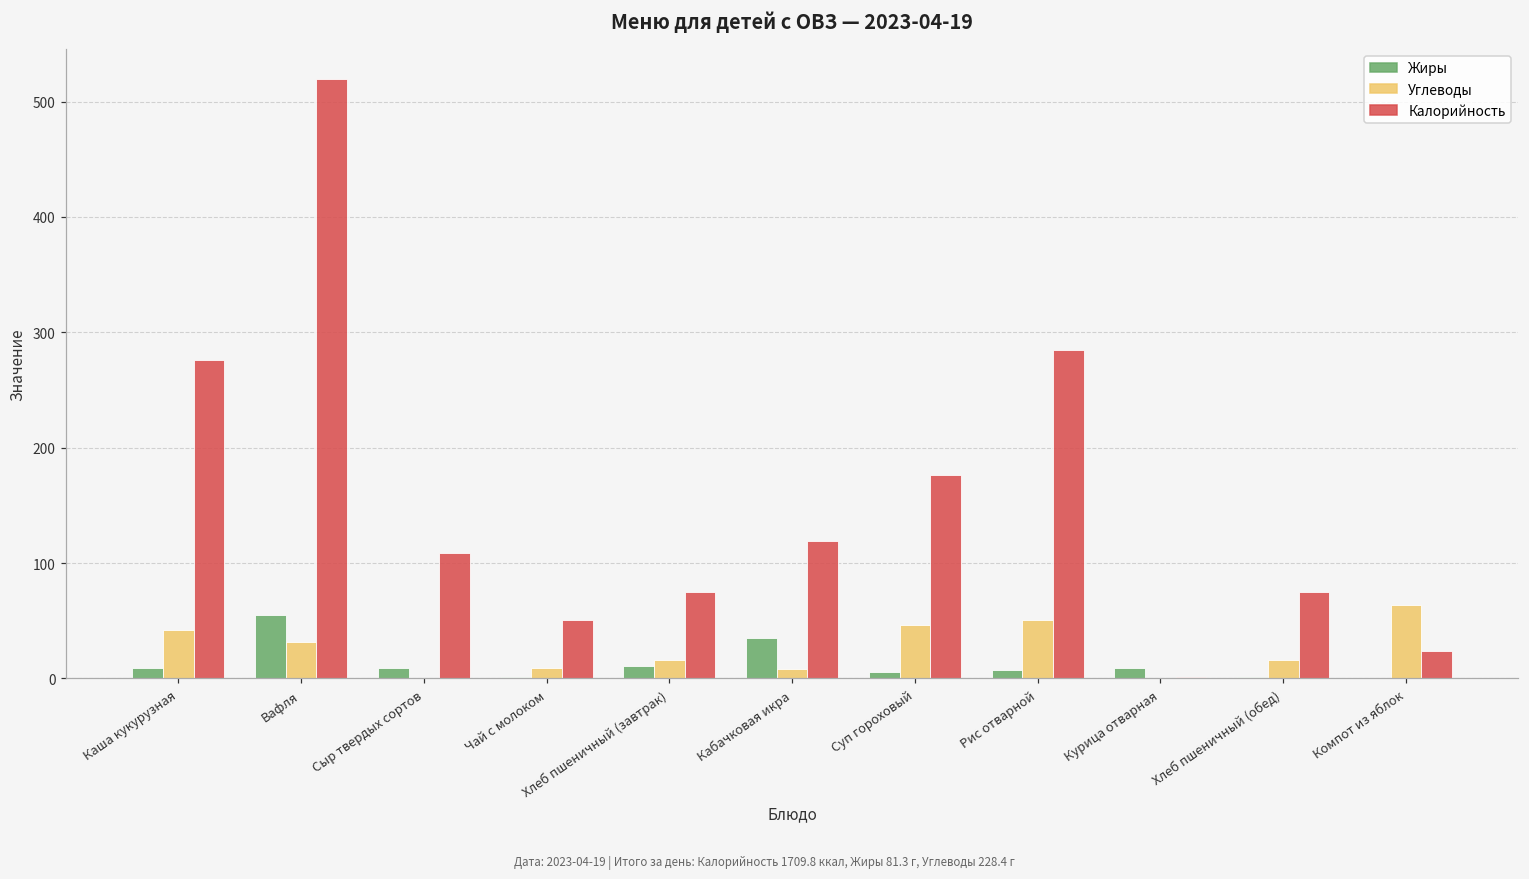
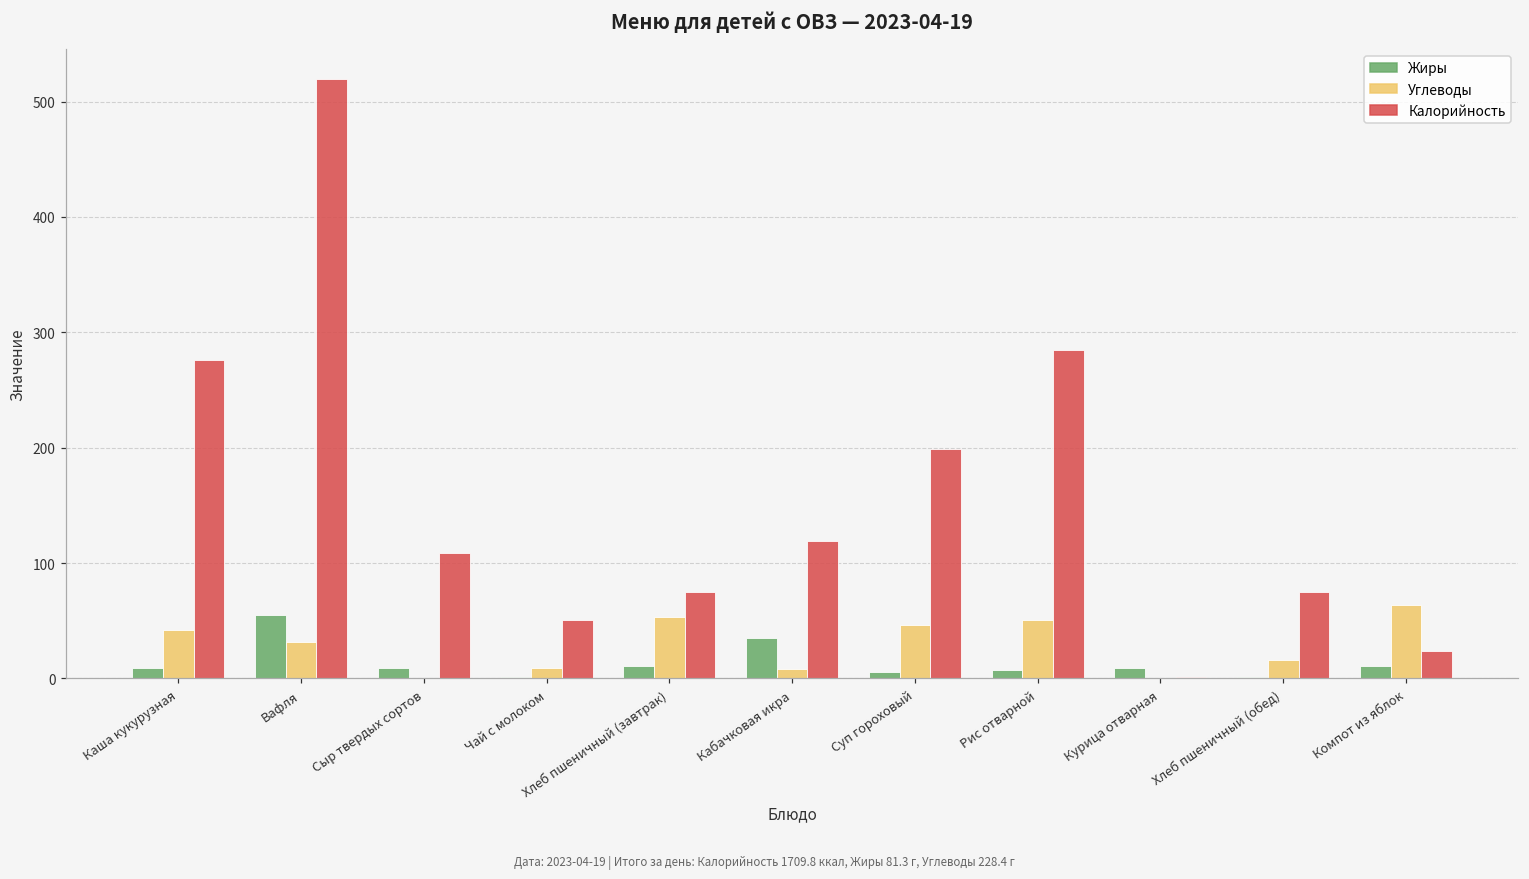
  {
    "Жиры": {
      "Каша кукурузная": 9,
      "Вафля": 55,
      "Сыр твердых сортов": 9,
      "Хлеб пшеничный (завтрак)": 11,
      "Кабачковая икра": 35,
      "Суп гороховый": 5,
      "Рис отварной": 7,
      "Курица отварная": 9,
-     "Компот из яблок": 0
+     "Компот из яблок": 10
    },
    "Углеводы": {
      "Каша кукурузная": 42,
      "Вафля": 32,
      "Сыр твердых сортов": 0,
      "Чай с молоком": 9,
-     "Хлеб пшеничный (завтрак)": 16,
+     "Хлеб пшеничный (завтрак)": 53,
      "Кабачковая икра": 8,
      "Суп гороховый": 46,
      "Рис отварной": 51,
      "Хлеб пшеничный (обед)": 16,
      "Компот из яблок": 64
    },
    "Калорийность": {
      "Каша кукурузная": 276,
      "Вафля": 520,
      "Сыр твердых сортов": 109,
      "Чай с молоком": 51,
      "Хлеб пшеничный (завтрак)": 75,
      "Кабачковая икра": 119,
-     "Суп гороховый": 176,
+     "Суп гороховый": 199,
      "Рис отварной": 284,
      "Хлеб пшеничный (обед)": 75,
      "Компот из яблок": 24
    }
  }
